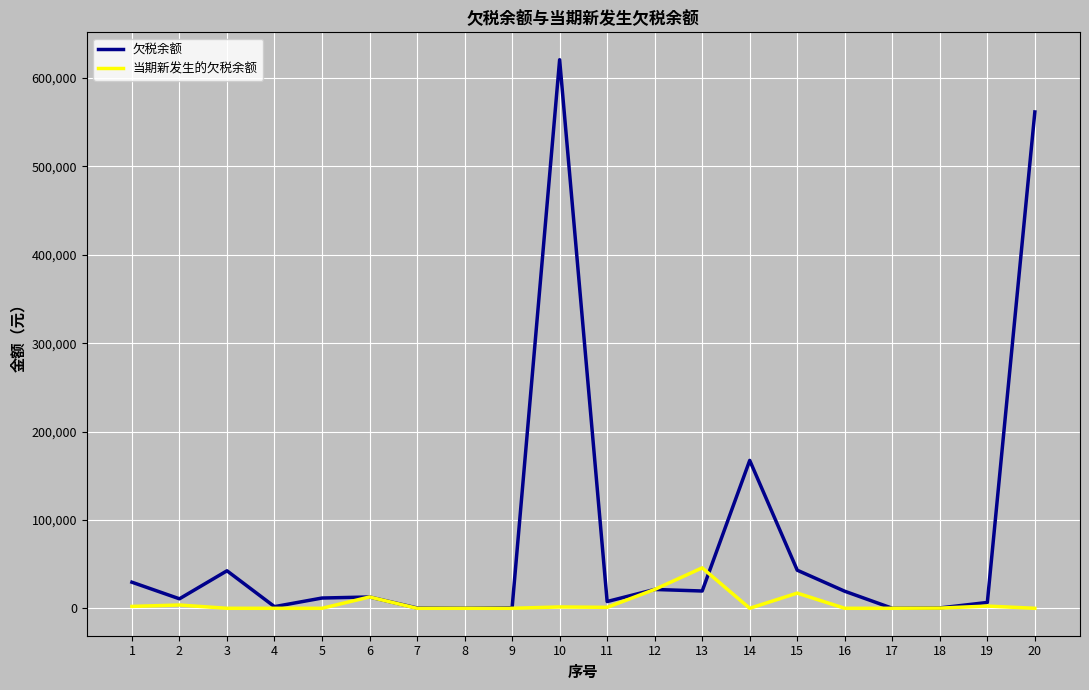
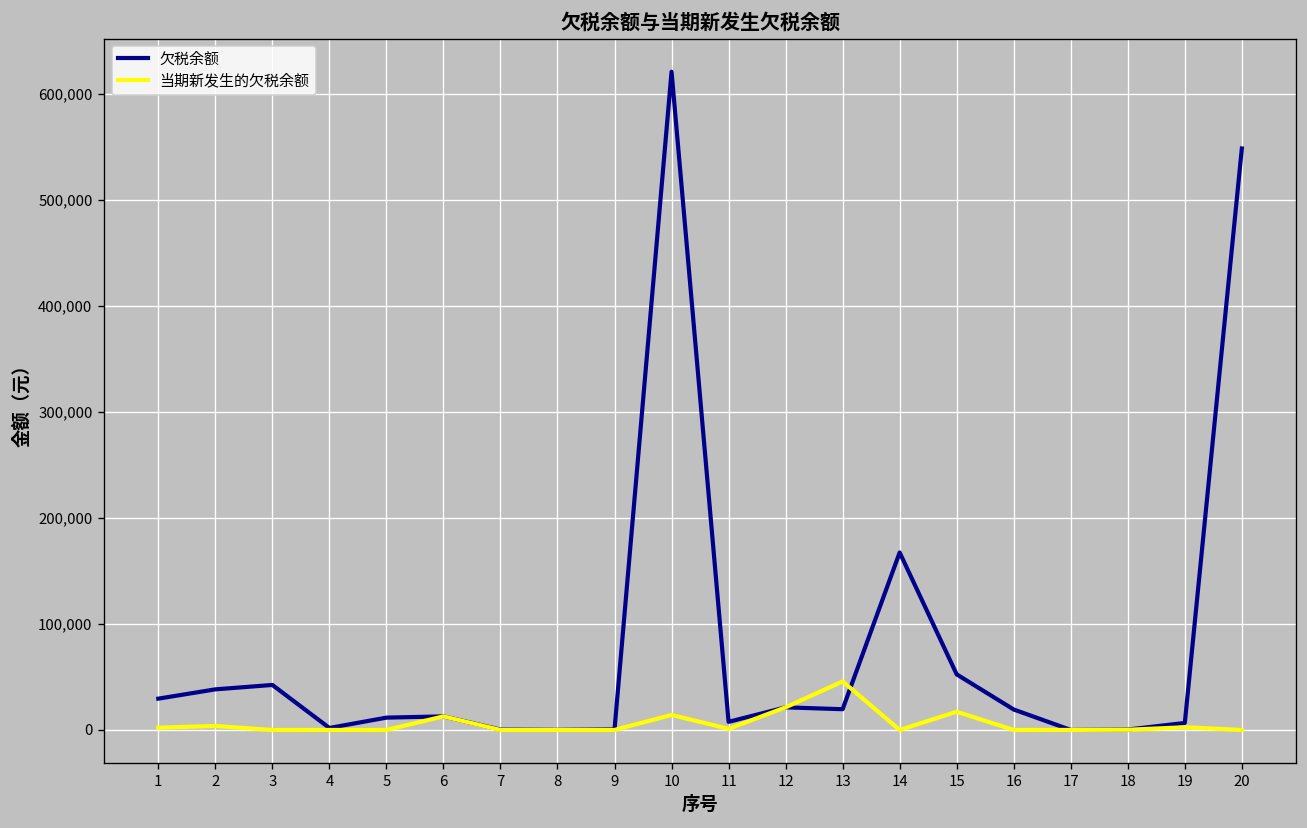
  {
    "欠税余额": {
      "1": "30,000",
-     "2": "10,000",
+     "2": "40,000",
      "3": "40,000",
      "5": "10,000",
      "10": "620,000",
      "11": "10,000",
      "13": "20,000",
      "14": "170,000",
-     "15": "40,000",
+     "15": "50,000",
      "16": "20,000",
      "19": "10,000",
-     "20": "560,000"
+     "20": "550,000"
    },
    "当期新发生的欠税余额": {
      "1": "0",
      "2": "0",
      "3": "0",
      "5": "0",
-     "10": "0",
+     "10": "10,000",
      "11": "0",
      "13": "50,000",
      "14": "0",
      "15": "20,000",
      "16": "0",
      "19": "0",
      "20": "0"
    }
  }
